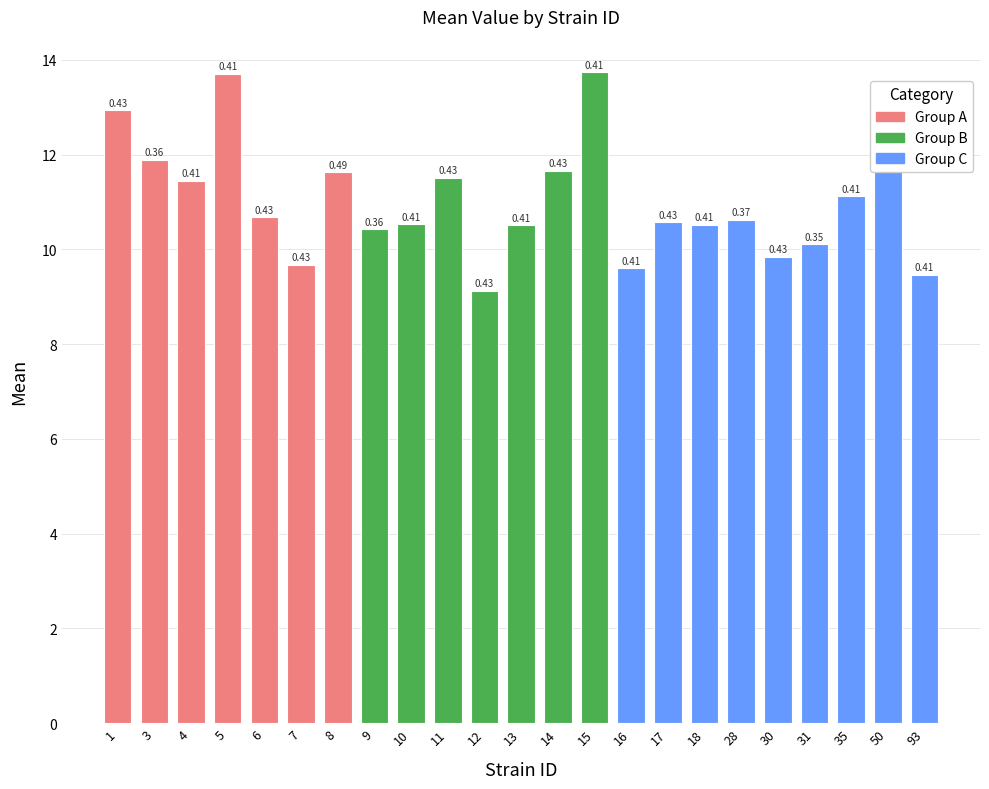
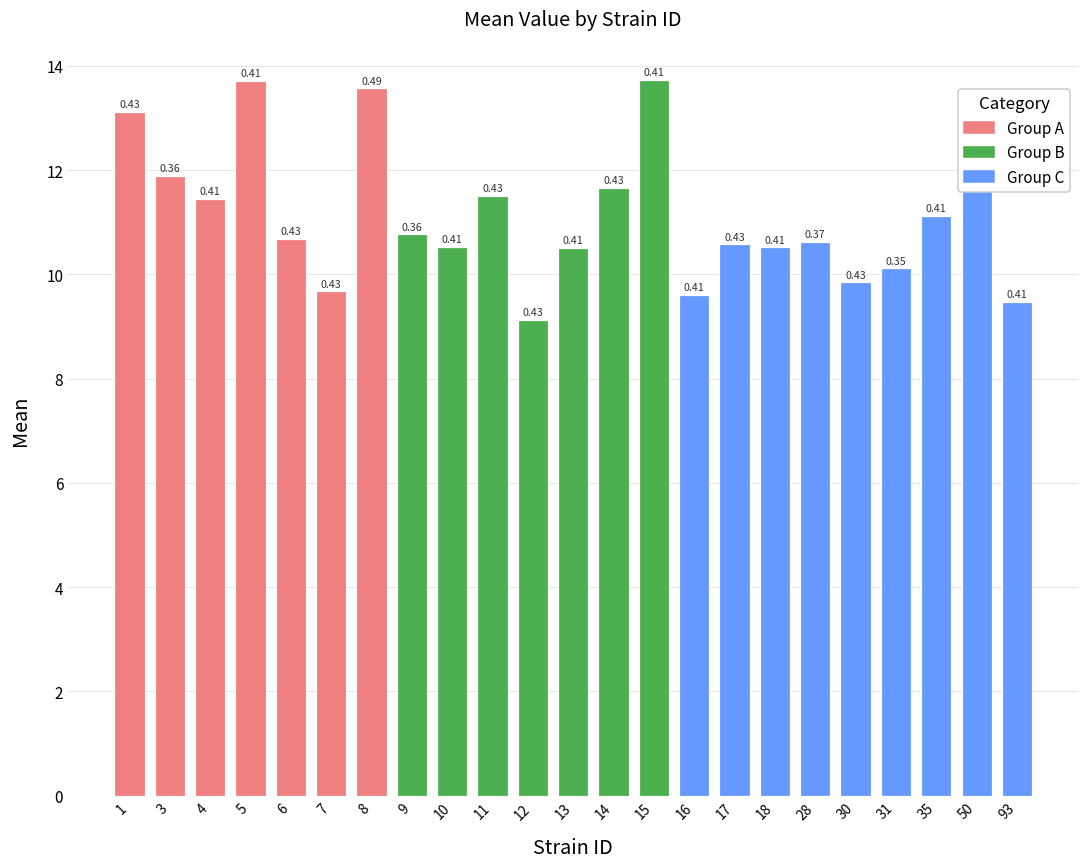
  {
-   "1": 12.9,
-   "8": 11.6,
-   "9": 10.4
+   "1": 13.1,
+   "8": 13.6,
+   "9": 10.8
  }
